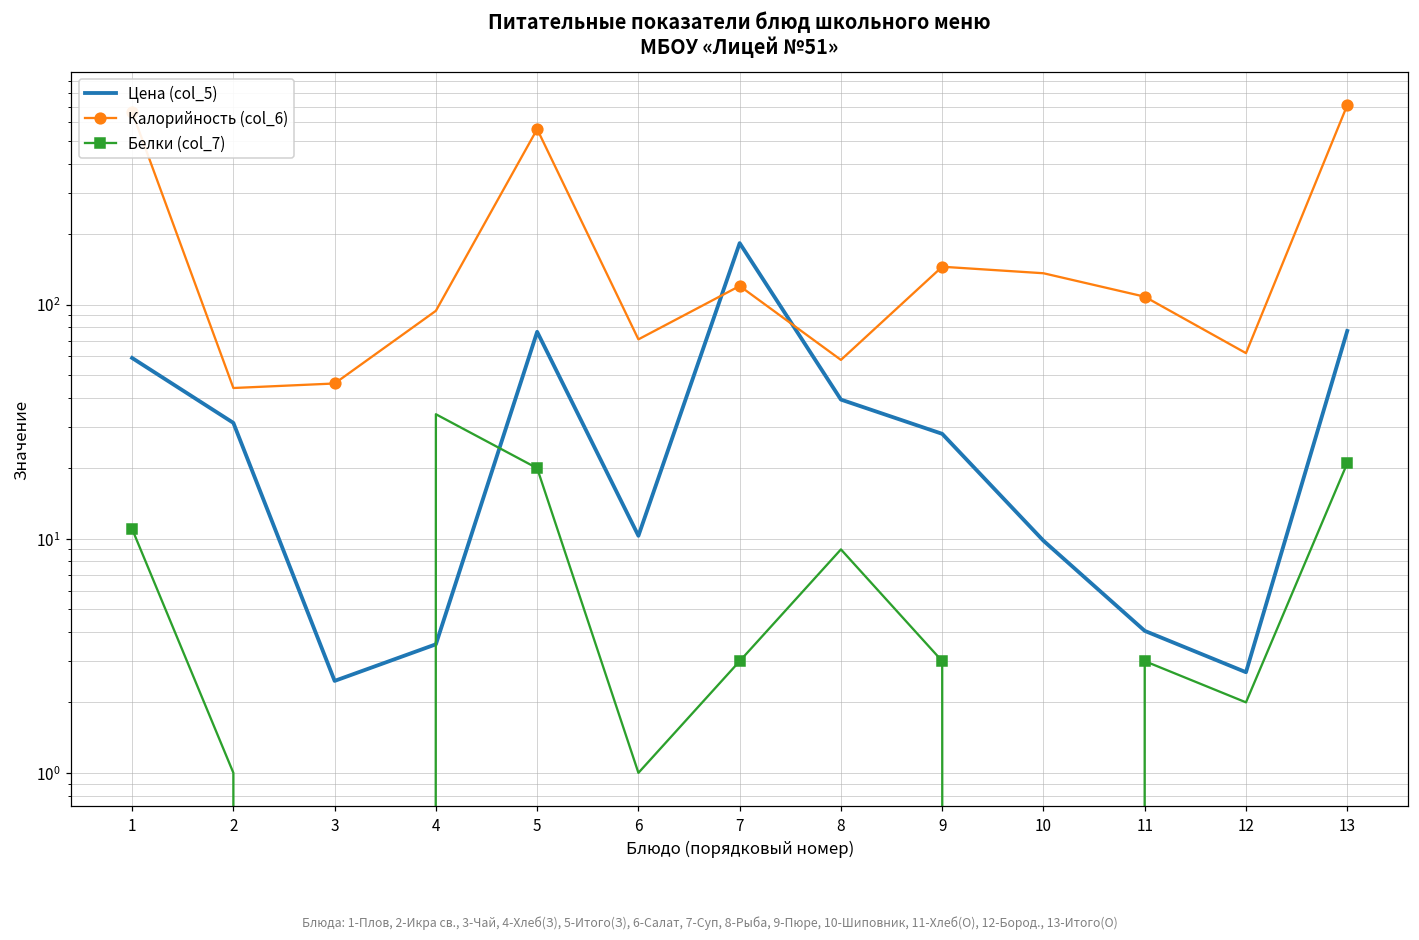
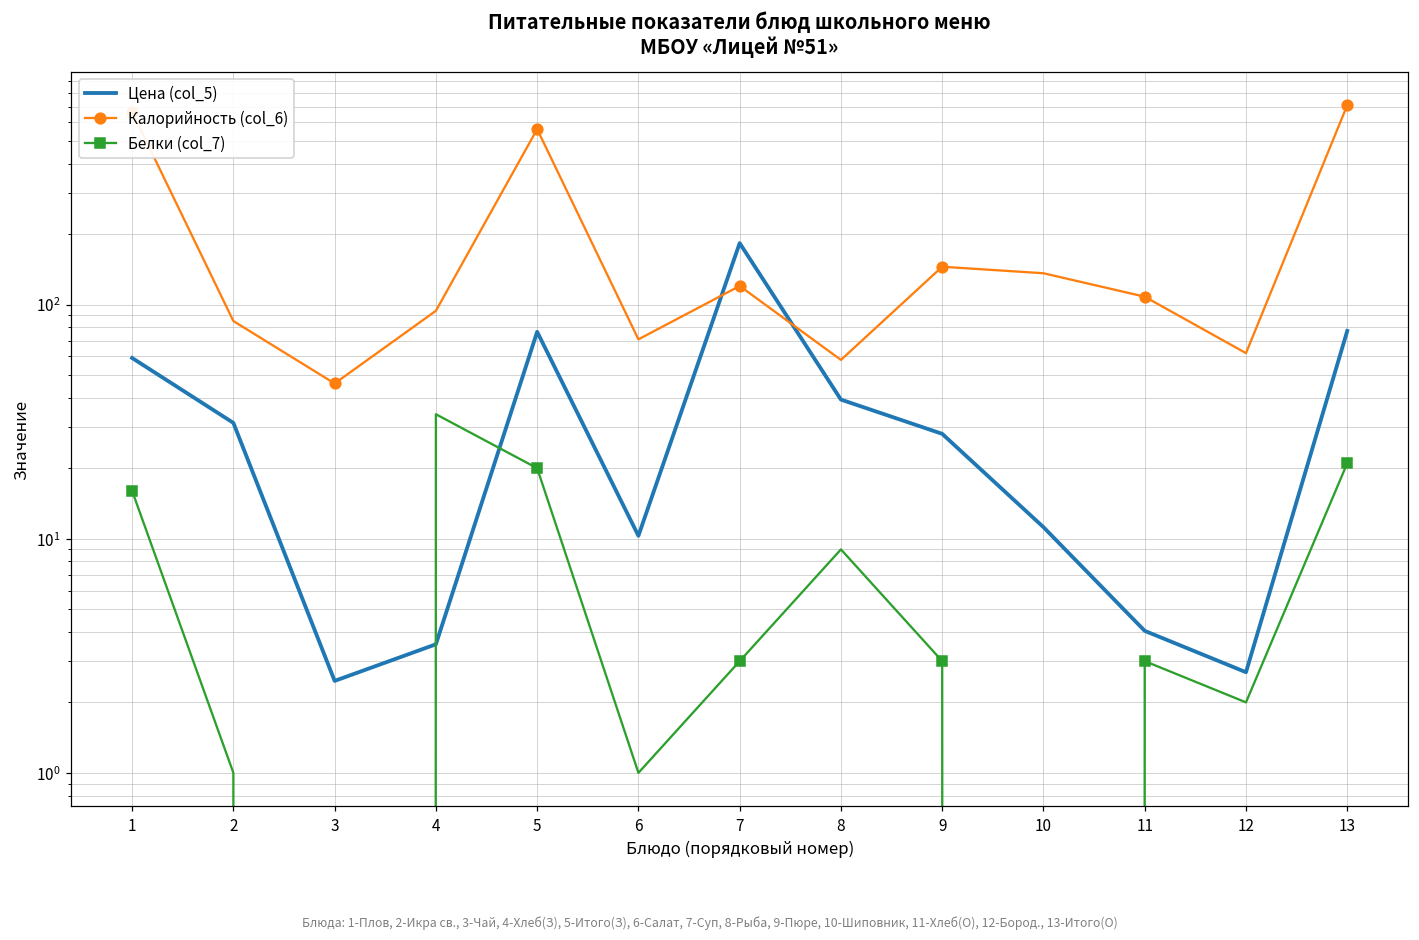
  {
    "Цена (col_5)": {
      "1": 59,
      "2": 31,
      "3": 2.5,
      "4": 3.5,
      "5": 76,
      "6": 10,
      "7": 180,
      "8": 39,
      "9": 28,
-     "10": 10,
+     "10": 11,
      "11": 4,
      "12": 2.7,
      "13": 77
    },
    "Калорийность (col_6)": {
-     "2": 44,
+     "2": 85,
      "3": 46,
      "4": 90,
      "5": 560,
      "6": 71,
      "7": 120,
      "8": 58,
      "9": 150,
      "10": 140,
      "11": 110,
      "12": 62,
      "13": 710
    },
    "Белки (col_7)": {
-     "1": 11,
+     "1": 16,
      "2": 1,
      "4": 34,
      "5": 20,
      "6": 1,
      "7": 3,
      "8": 9,
      "9": 3,
      "11": 3,
      "12": 2,
      "13": 21
    }
  }
